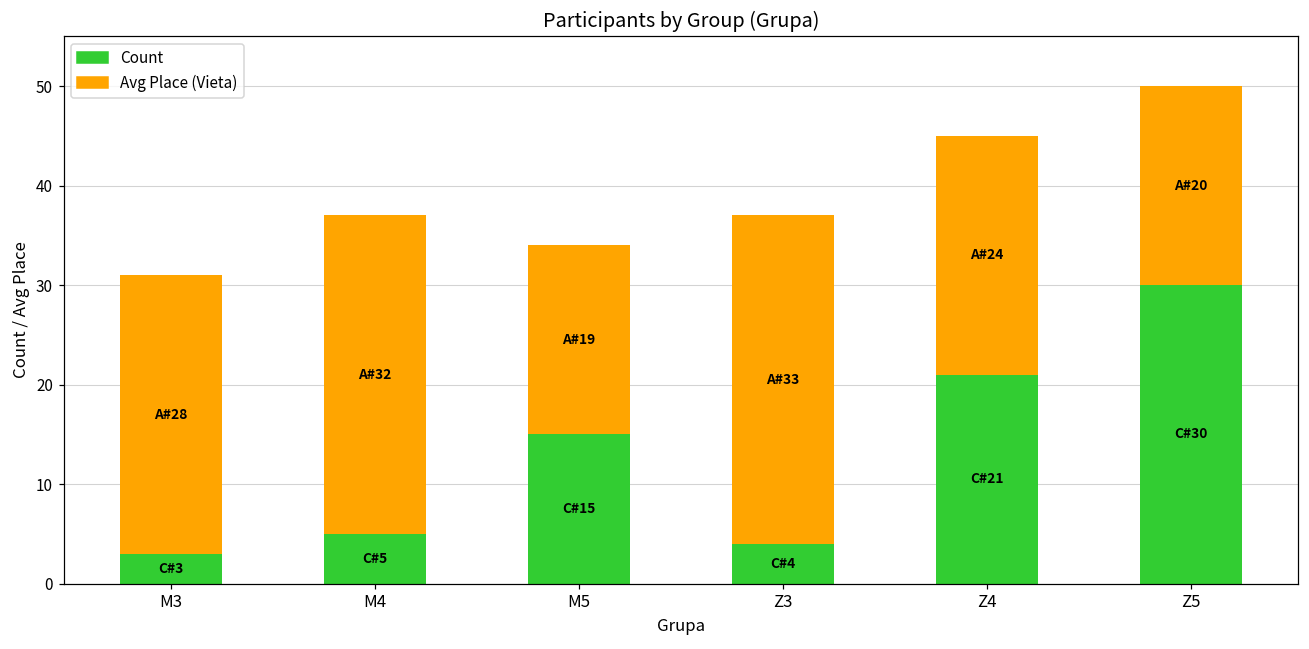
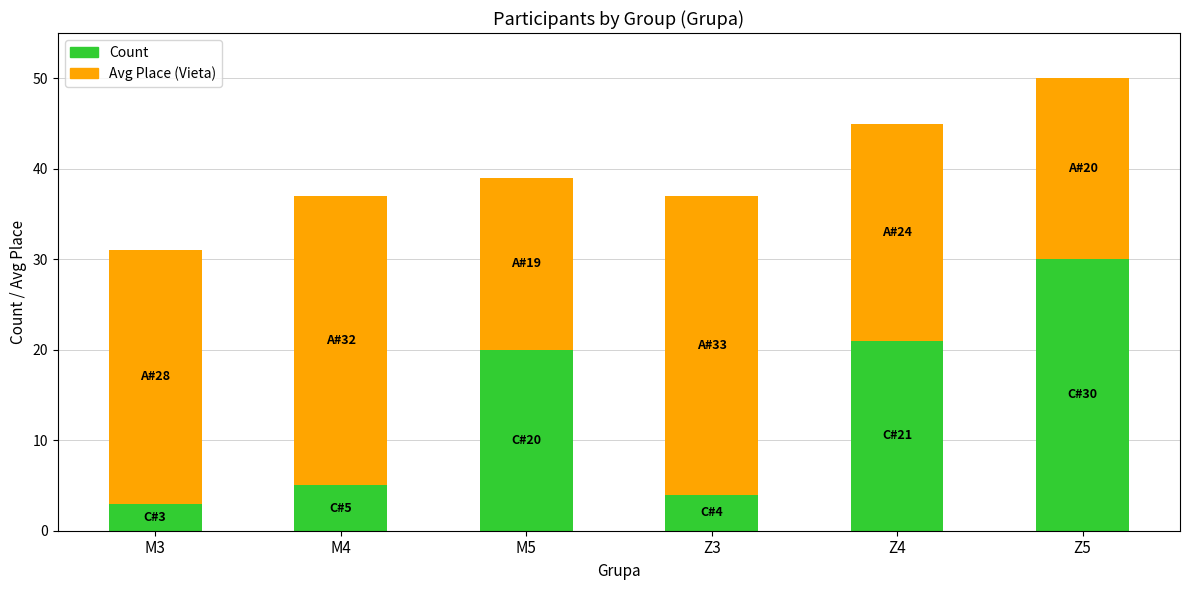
  {
    "Count": {
      "M3": 3,
      "M4": 5,
-     "M5": 15,
+     "M5": 20,
      "Z3": 4,
      "Z4": 21,
      "Z5": 30
    },
    "Avg Place (Vieta)": {
      "M3": 28,
      "M4": 32,
      "M5": 19,
      "Z3": 33,
      "Z4": 24,
      "Z5": 20
    }
  }
